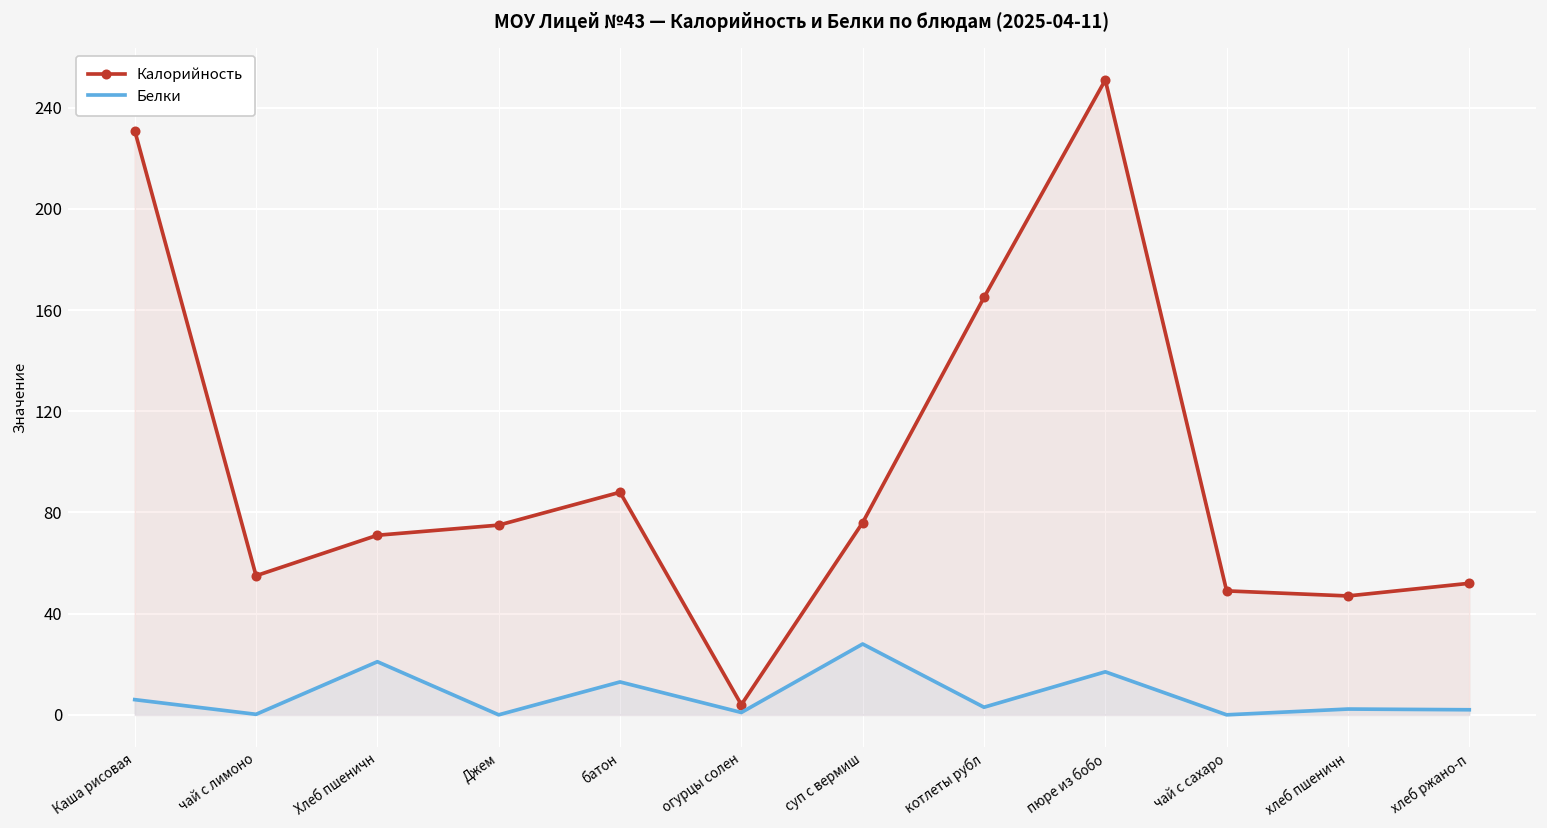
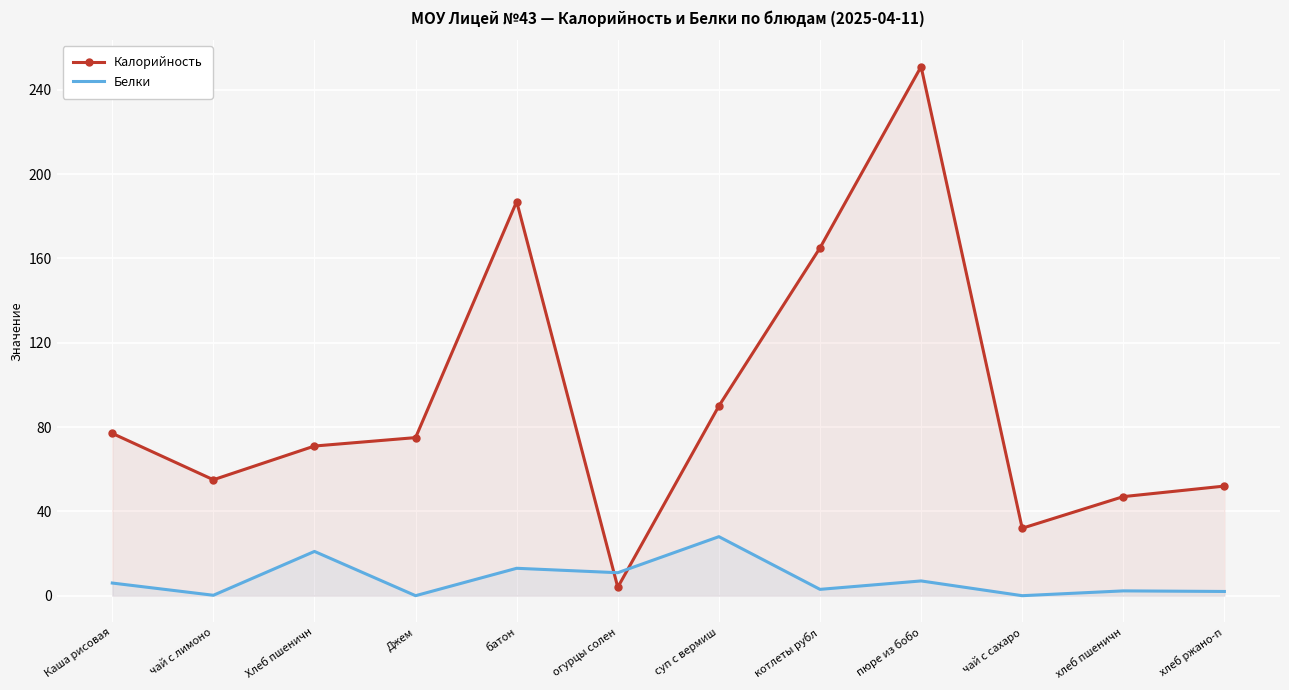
  {
    "Калорийность": {
-     "Каша рисовая": 231,
+     "Каша рисовая": 77,
      "чай с лимоно": 55,
      "Хлеб пшеничн": 71,
      "Джем": 75,
-     "батон": 88,
+     "батон": 187,
      "огурцы солен": 4,
-     "суп с вермиш": 76,
+     "суп с вермиш": 90,
      "котлеты рубл": 165,
      "пюре из бобо": 251,
-     "чай с сахаро": 49,
+     "чай с сахаро": 32,
      "хлеб пшеничн": 47,
      "хлеб ржано-п": 52
    },
    "Белки": {
      "Каша рисовая": 6,
      "чай с лимоно": 0,
      "Хлеб пшеничн": 21,
      "Джем": 0,
      "батон": 13,
-     "огурцы солен": 1,
+     "огурцы солен": 11,
      "суп с вермиш": 28,
      "котлеты рубл": 3,
-     "пюре из бобо": 17,
+     "пюре из бобо": 7,
      "чай с сахаро": 0,
      "хлеб пшеничн": 2,
      "хлеб ржано-п": 2
    }
  }
